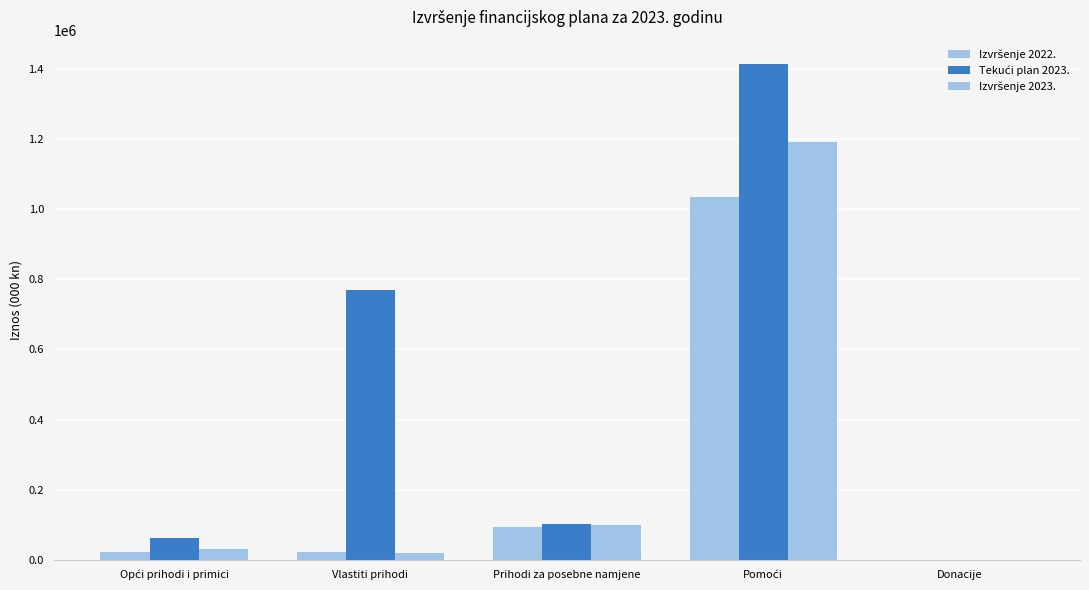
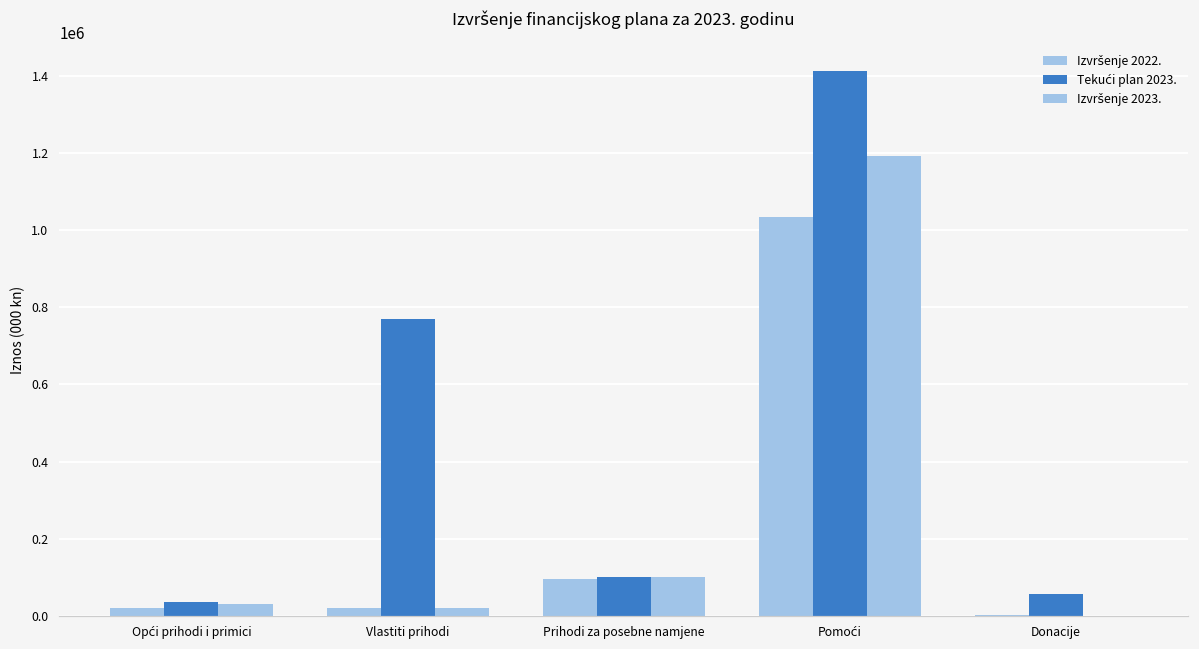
  {
    "Tekući plan 2023.": {
-     "Opći prihodi i primici": 60000,
+     "Opći prihodi i primici": 40000,
      "Vlastiti prihodi": 770000,
      "Prihodi za posebne namjene": 100000,
      "Pomoći": 1410000,
-     "Donacije": 0
+     "Donacije": 60000
    }
  }
